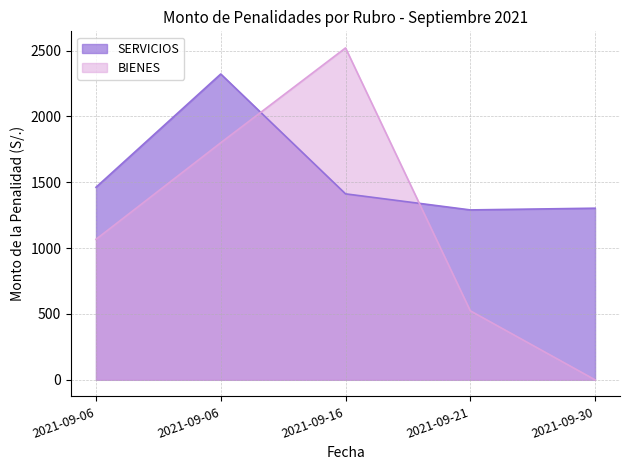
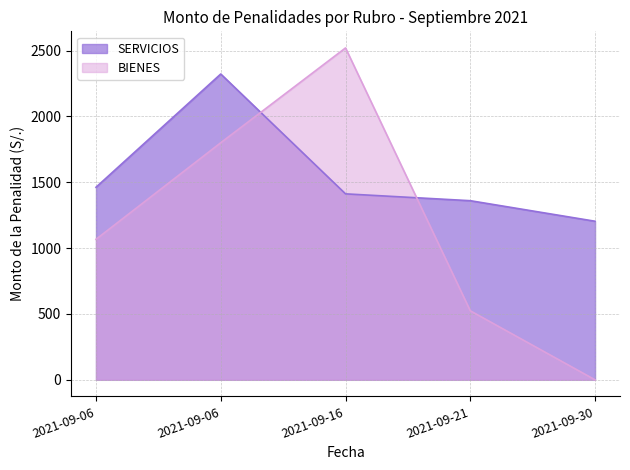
  {
    "SERVICIOS": {
      "2021-09-16": 1410,
-     "2021-09-21": 1290,
-     "2021-09-30": 1300
+     "2021-09-21": 1360,
+     "2021-09-30": 1200
    },
    "BIENES": {
      "2021-09-16": 2520,
      "2021-09-21": 520,
      "2021-09-30": 0
    }
  }
